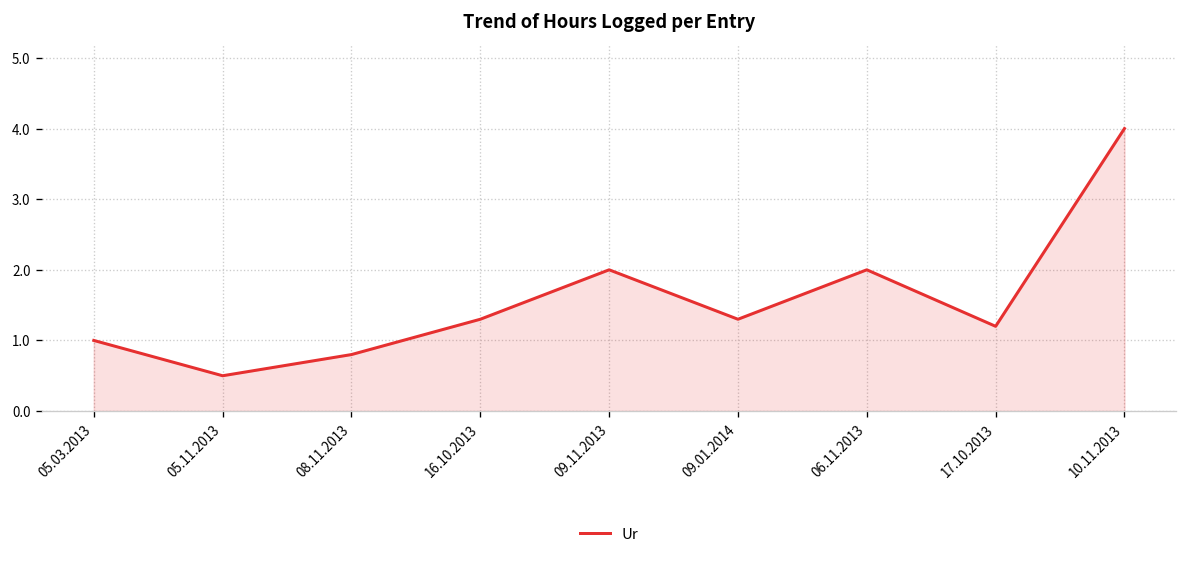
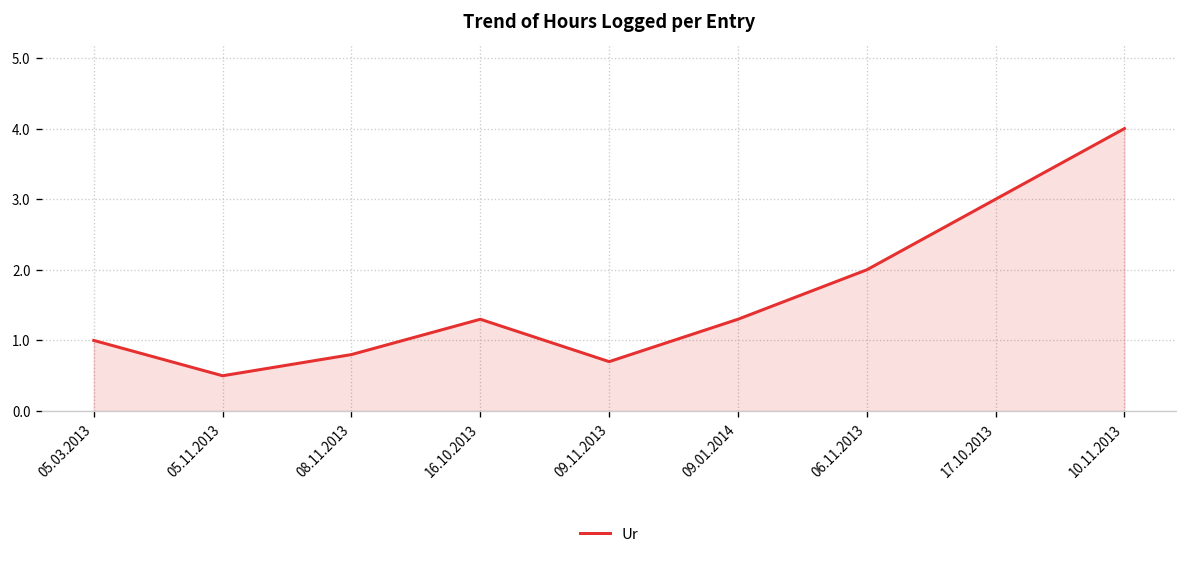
  {
    "05.03.2013": 1.0,
    "05.11.2013": 0.5,
    "08.11.2013": 0.8,
    "16.10.2013": 1.3,
-   "09.11.2013": 2.0,
+   "09.11.2013": 0.7,
    "09.01.2014": 1.3,
    "06.11.2013": 2.0,
-   "17.10.2013": 1.2,
+   "17.10.2013": 3.0,
    "10.11.2013": 4.0
  }
